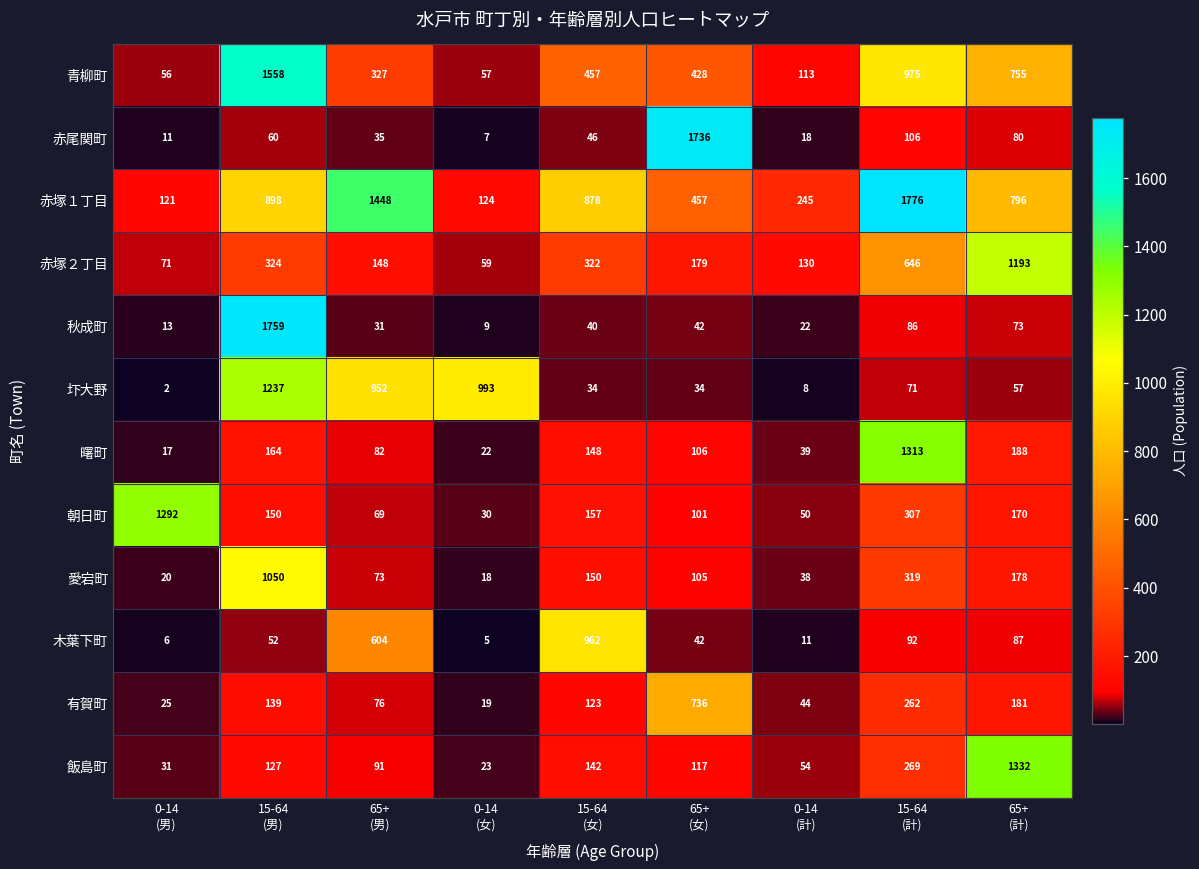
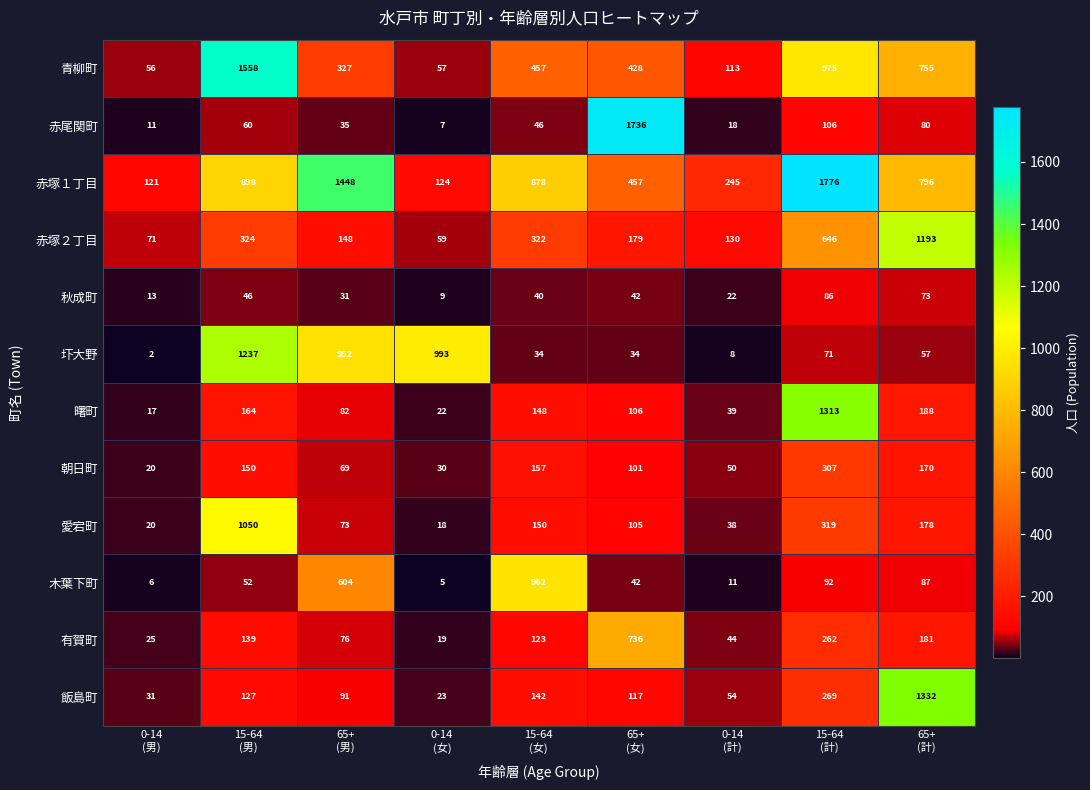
  {
    "青柳町": {
      "0-14 (男)": 56,
      "15-64 (男)": 1558,
      "65+ (男)": 327,
      "0-14 (女)": 57,
      "15-64 (女)": 457,
      "65+ (女)": 428,
      "0-14 (計)": 113,
      "15-64 (計)": 975,
      "65+ (計)": 755
    },
    "赤尾関町": {
      "0-14 (男)": 11,
      "15-64 (男)": 60,
      "65+ (男)": 35,
      "0-14 (女)": 7,
      "15-64 (女)": 46,
      "65+ (女)": 1736,
      "0-14 (計)": 18,
      "15-64 (計)": 106,
      "65+ (計)": 80
    },
    "赤塚１丁目": {
      "0-14 (男)": 121,
      "15-64 (男)": 898,
      "65+ (男)": 1448,
      "0-14 (女)": 124,
      "15-64 (女)": 878,
      "65+ (女)": 457,
      "0-14 (計)": 245,
      "15-64 (計)": 1776,
      "65+ (計)": 796
    },
    "赤塚２丁目": {
      "0-14 (男)": 71,
      "15-64 (男)": 324,
      "65+ (男)": 148,
      "0-14 (女)": 59,
      "15-64 (女)": 322,
      "65+ (女)": 179,
      "0-14 (計)": 130,
      "15-64 (計)": 646,
      "65+ (計)": 1193
    },
    "秋成町": {
      "0-14 (男)": 13,
-     "15-64 (男)": 1759,
+     "15-64 (男)": 46,
      "65+ (男)": 31,
      "0-14 (女)": 9,
      "15-64 (女)": 40,
      "65+ (女)": 42,
      "0-14 (計)": 22,
      "15-64 (計)": 86,
      "65+ (計)": 73
    },
    "圷大野": {
      "0-14 (男)": 2,
      "15-64 (男)": 1237,
      "65+ (男)": 952,
      "0-14 (女)": 993,
      "15-64 (女)": 34,
      "65+ (女)": 34,
      "0-14 (計)": 8,
      "15-64 (計)": 71,
      "65+ (計)": 57
    },
    "曙町": {
      "0-14 (男)": 17,
      "15-64 (男)": 164,
      "65+ (男)": 82,
      "0-14 (女)": 22,
      "15-64 (女)": 148,
      "65+ (女)": 106,
      "0-14 (計)": 39,
      "15-64 (計)": 1313,
      "65+ (計)": 188
    },
    "朝日町": {
-     "0-14 (男)": 1292,
+     "0-14 (男)": 20,
      "15-64 (男)": 150,
      "65+ (男)": 69,
      "0-14 (女)": 30,
      "15-64 (女)": 157,
      "65+ (女)": 101,
      "0-14 (計)": 50,
      "15-64 (計)": 307,
      "65+ (計)": 170
    },
    "愛宕町": {
      "0-14 (男)": 20,
      "15-64 (男)": 1050,
      "65+ (男)": 73,
      "0-14 (女)": 18,
      "15-64 (女)": 150,
      "65+ (女)": 105,
      "0-14 (計)": 38,
      "15-64 (計)": 319,
      "65+ (計)": 178
    },
    "木葉下町": {
      "0-14 (男)": 6,
      "15-64 (男)": 52,
      "65+ (男)": 604,
      "0-14 (女)": 5,
      "15-64 (女)": 962,
      "65+ (女)": 42,
      "0-14 (計)": 11,
      "15-64 (計)": 92,
      "65+ (計)": 87
    },
    "有賀町": {
      "0-14 (男)": 25,
      "15-64 (男)": 139,
      "65+ (男)": 76,
      "0-14 (女)": 19,
      "15-64 (女)": 123,
      "65+ (女)": 736,
      "0-14 (計)": 44,
      "15-64 (計)": 262,
      "65+ (計)": 181
    },
    "飯島町": {
      "0-14 (男)": 31,
      "15-64 (男)": 127,
      "65+ (男)": 91,
      "0-14 (女)": 23,
      "15-64 (女)": 142,
      "65+ (女)": 117,
      "0-14 (計)": 54,
      "15-64 (計)": 269,
      "65+ (計)": 1332
    }
  }
